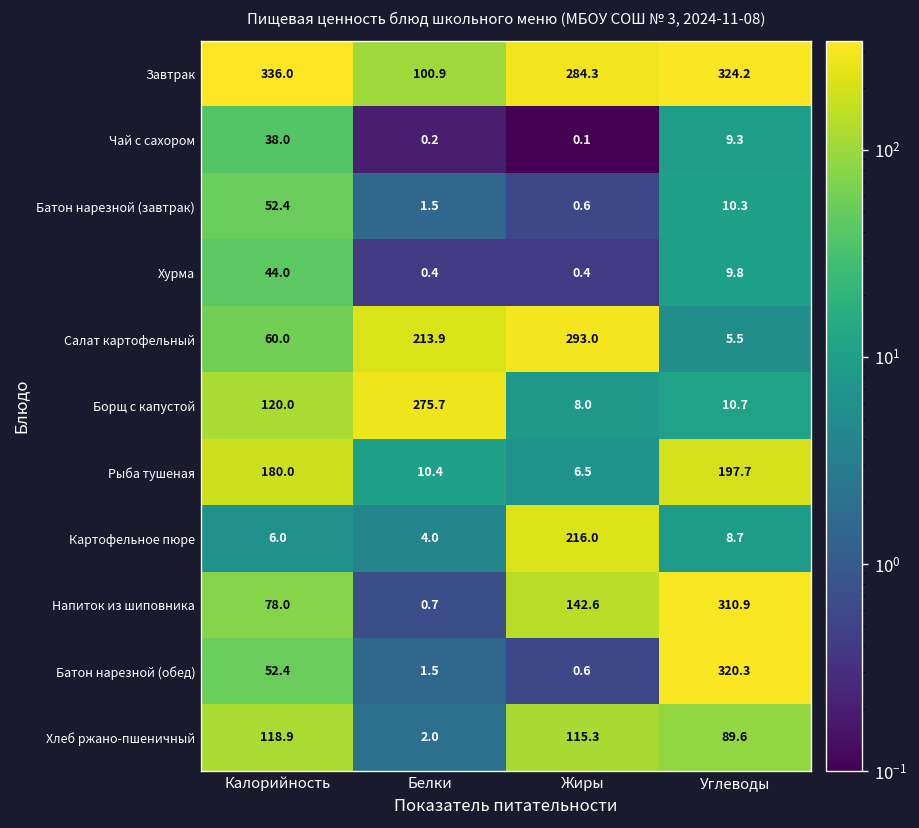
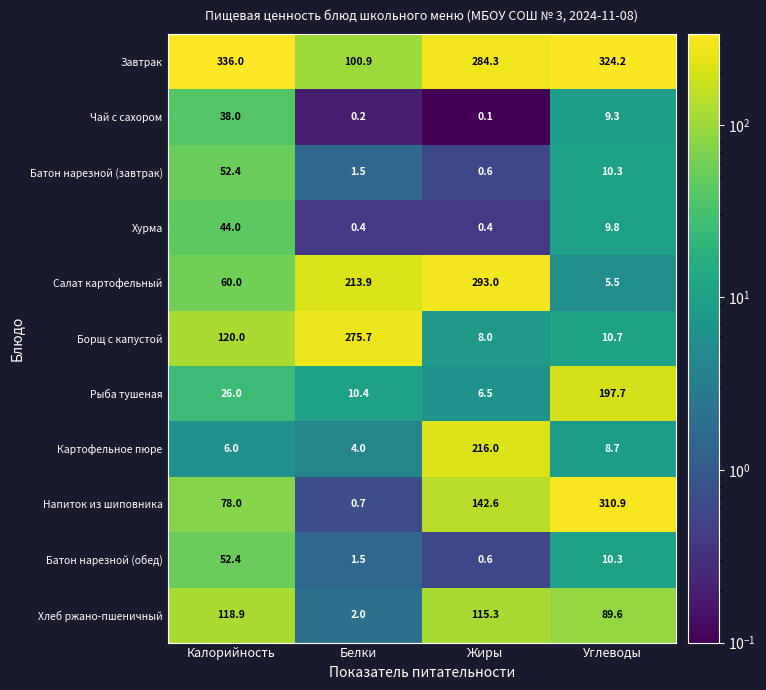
  {
    "Завтрак": {
      "Калорийность": 336.0,
      "Белки": 100.9,
      "Жиры": 284.3,
      "Углеводы": 324.2
    },
    "Чай с сахором": {
      "Калорийность": 38.0,
      "Белки": 0.2,
      "Жиры": 0.1,
      "Углеводы": 9.3
    },
    "Батон нарезной (завтрак)": {
      "Калорийность": 52.4,
      "Белки": 1.5,
      "Жиры": 0.6,
      "Углеводы": 10.3
    },
    "Хурма": {
      "Калорийность": 44.0,
      "Белки": 0.4,
      "Жиры": 0.4,
      "Углеводы": 9.8
    },
    "Салат картофельный": {
      "Калорийность": 60.0,
      "Белки": 213.9,
      "Жиры": 293.0,
      "Углеводы": 5.5
    },
    "Борщ с капустой": {
      "Калорийность": 120.0,
      "Белки": 275.7,
      "Жиры": 8.0,
      "Углеводы": 10.7
    },
    "Рыба тушеная": {
-     "Калорийность": 180.0,
+     "Калорийность": 26.0,
      "Белки": 10.4,
      "Жиры": 6.5,
      "Углеводы": 197.7
    },
    "Картофельное пюре": {
      "Калорийность": 6.0,
      "Белки": 4.0,
      "Жиры": 216.0,
      "Углеводы": 8.7
    },
    "Напиток из шиповника": {
      "Калорийность": 78.0,
      "Белки": 0.7,
      "Жиры": 142.6,
      "Углеводы": 310.9
    },
    "Батон нарезной (обед)": {
      "Калорийность": 52.4,
      "Белки": 1.5,
      "Жиры": 0.6,
-     "Углеводы": 320.3
+     "Углеводы": 10.3
    },
    "Хлеб ржано-пшеничный": {
      "Калорийность": 118.9,
      "Белки": 2.0,
      "Жиры": 115.3,
      "Углеводы": 89.6
    }
  }
